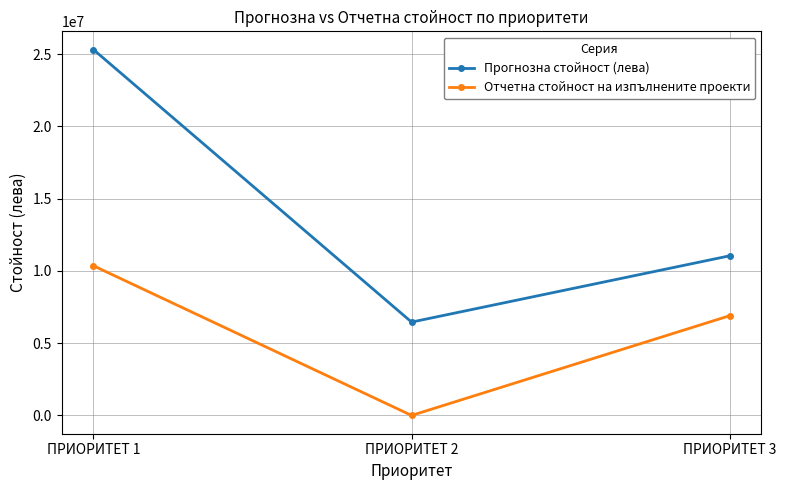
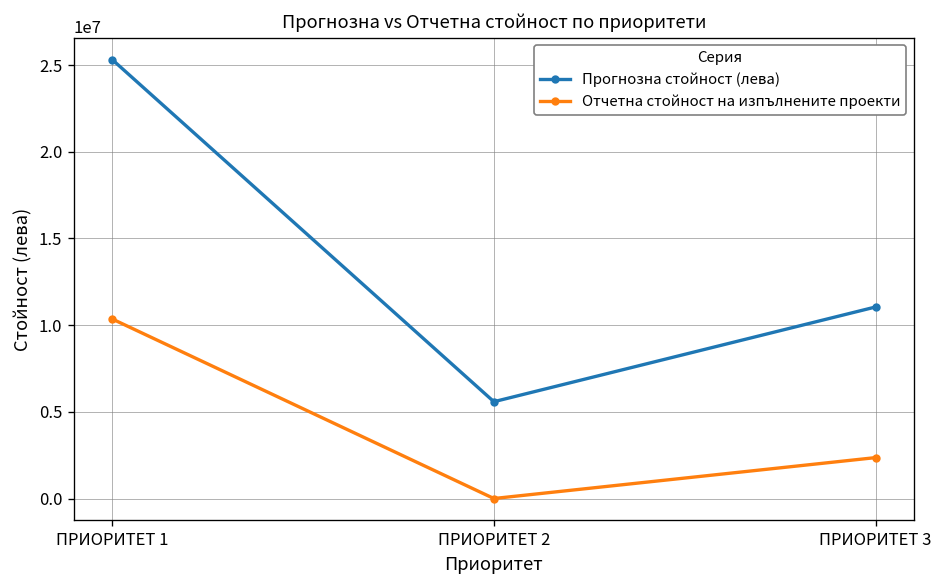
  {
    "Прогнозна стойност (лева)": {
      "ПРИОРИТЕТ 1": 25300000,
-     "ПРИОРИТЕТ 2": 6500000,
+     "ПРИОРИТЕТ 2": 5600000,
      "ПРИОРИТЕТ 3": 11000000
    },
    "Отчетна стойност на изпълнените проекти": {
      "ПРИОРИТЕТ 1": 10400000,
      "ПРИОРИТЕТ 2": 0,
-     "ПРИОРИТЕТ 3": 6900000
+     "ПРИОРИТЕТ 3": 2400000
    }
  }
